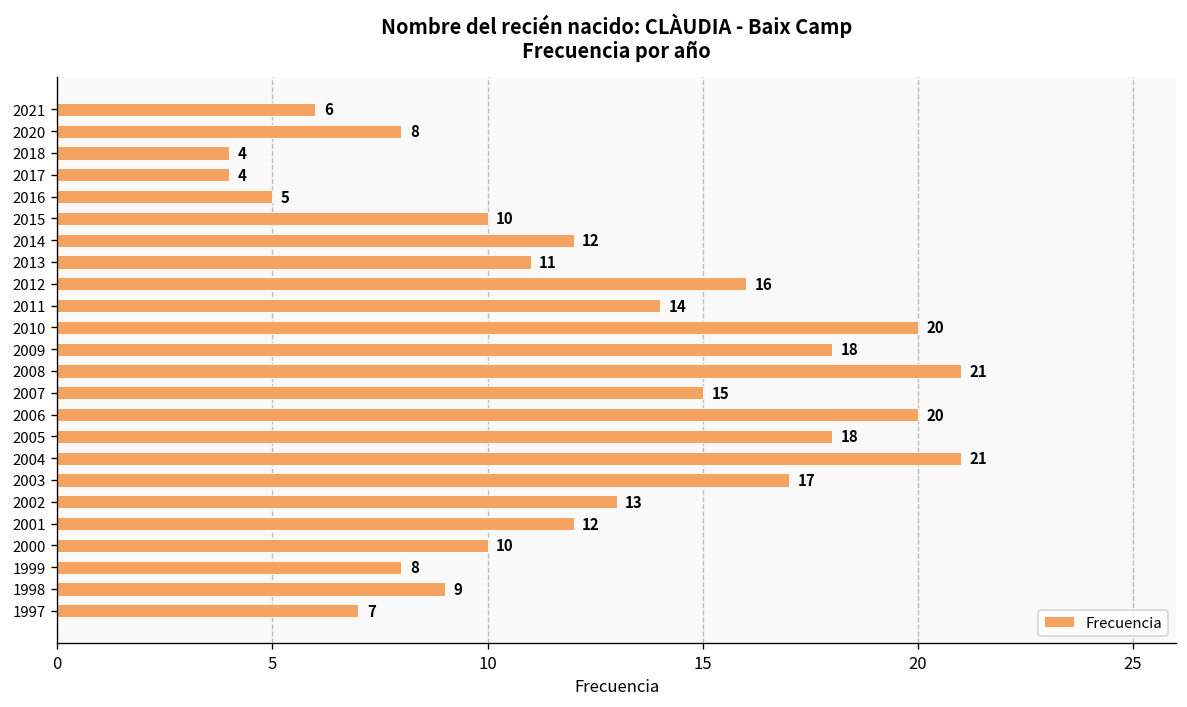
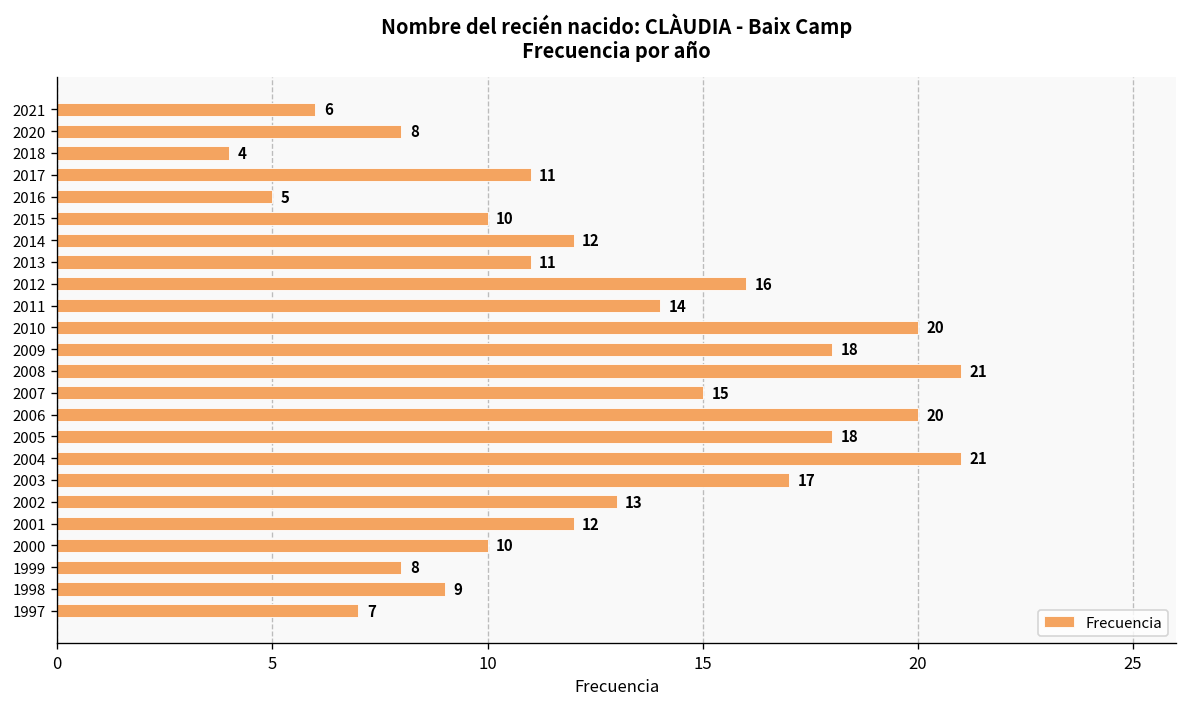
  {
    "2021": 6,
    "2020": 8,
    "2018": 4,
-   "2017": 4,
+   "2017": 11,
    "2016": 5,
    "2015": 10,
    "2014": 12,
    "2013": 11,
    "2012": 16,
    "2011": 14,
    "2010": 20,
    "2009": 18,
    "2008": 21,
    "2007": 15,
    "2006": 20,
    "2005": 18,
    "2004": 21,
    "2003": 17,
    "2002": 13,
    "2001": 12,
    "2000": 10,
    "1999": 8,
    "1998": 9,
    "1997": 7
  }
